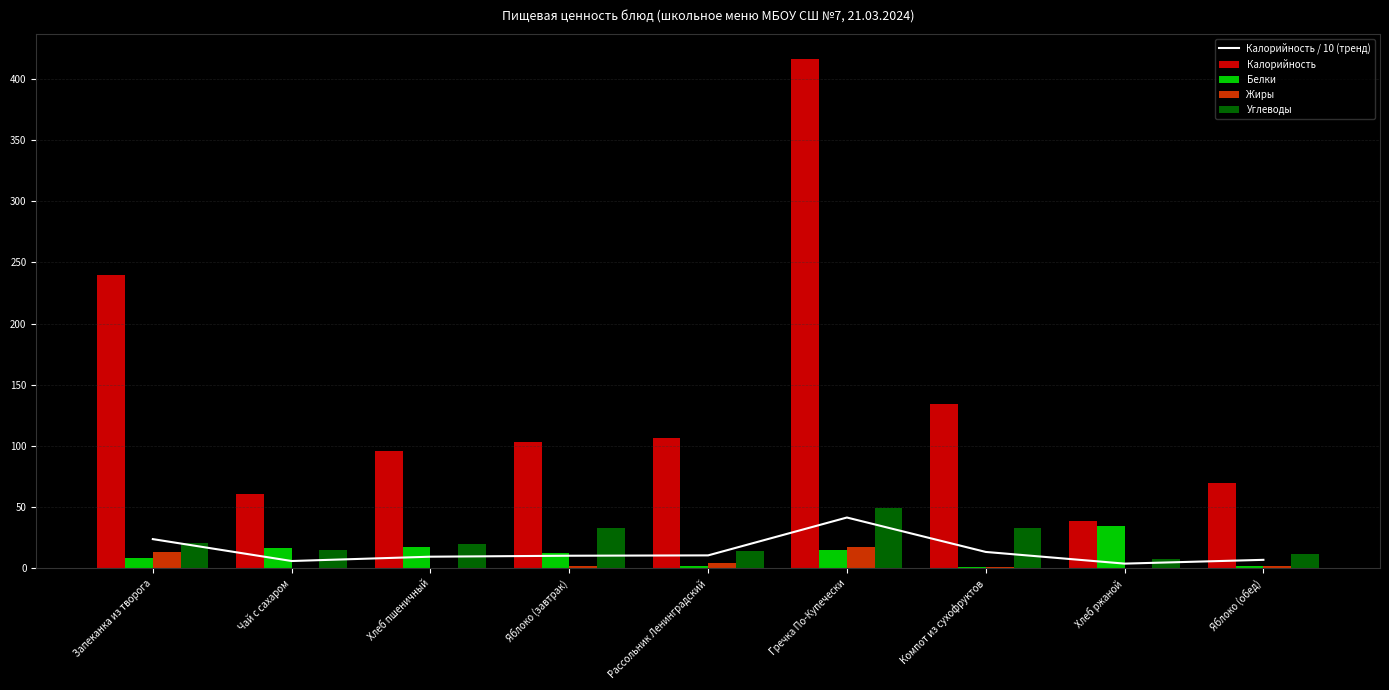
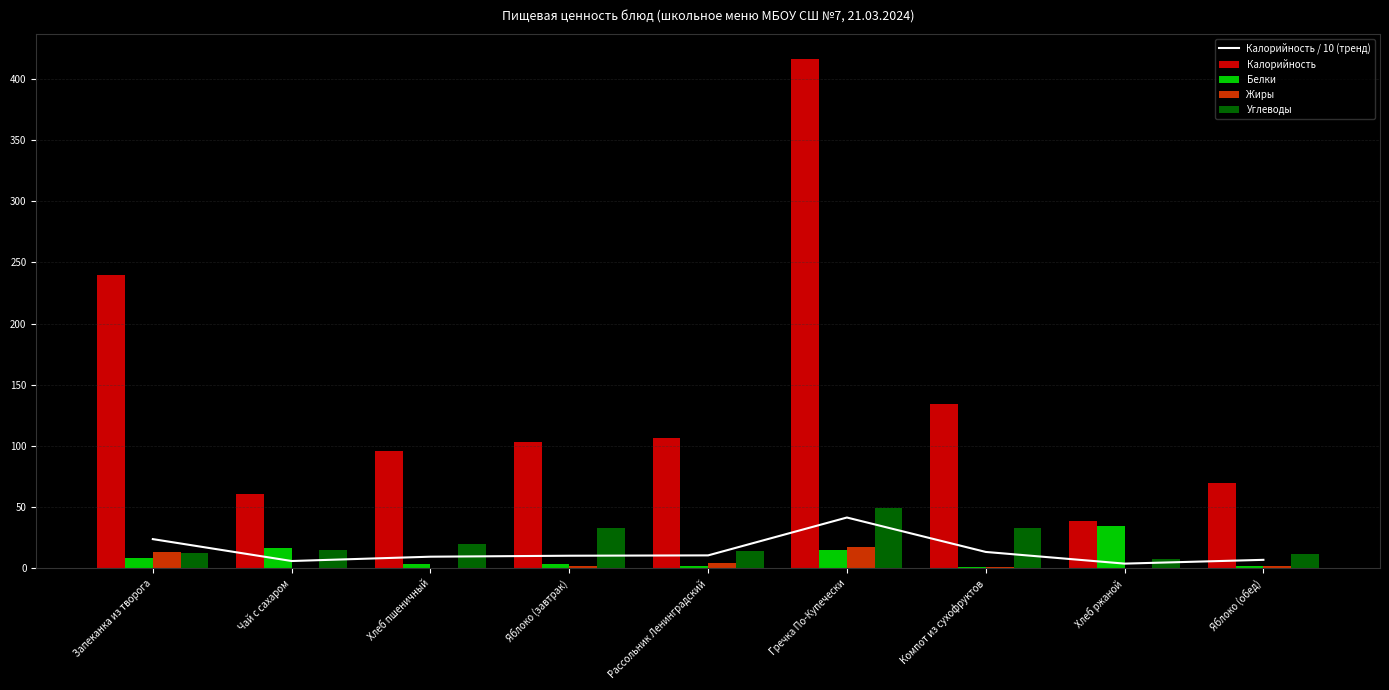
  {
    "Калорийность / 10 (тренд)": {
      "Запеканка из творога": 24,
      "Чай с сахаром": 6,
      "Хлеб пшеничный": 10,
      "Яблоко (завтрак)": 10,
      "Рассольник Ленинградский": 11,
      "Гречка По-Купечески": 42,
      "Компот из сухофруктов": 13,
      "Хлеб ржаной": 4,
      "Яблоко (обед)": 7
    },
    "Белки": {
      "Запеканка из творога": 8,
      "Чай с сахаром": 17,
-     "Хлеб пшеничный": 18,
-     "Яблоко (завтрак)": 13,
+     "Хлеб пшеничный": 4,
+     "Яблоко (завтрак)": 3,
      "Гречка По-Купечески": 15,
      "Хлеб ржаной": 35
    },
    "Углеводы": {
-     "Запеканка из творога": 21,
+     "Запеканка из творога": 12,
      "Чай с сахаром": 15,
      "Хлеб пшеничный": 20,
      "Яблоко (завтрак)": 33,
      "Рассольник Ленинградский": 14,
      "Гречка По-Купечески": 49,
      "Компот из сухофруктов": 33,
      "Хлеб ржаной": 8,
      "Яблоко (обед)": 12
    }
  }
